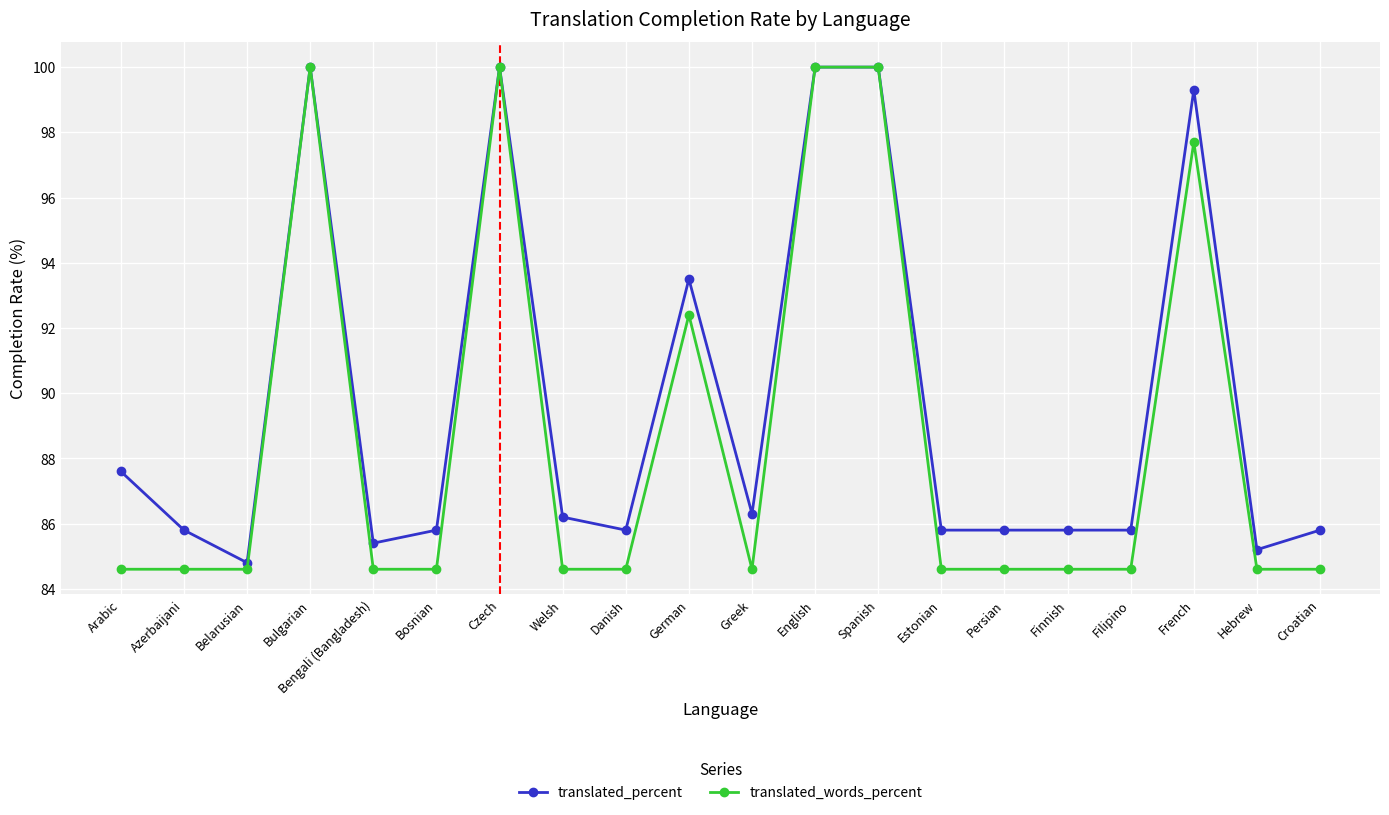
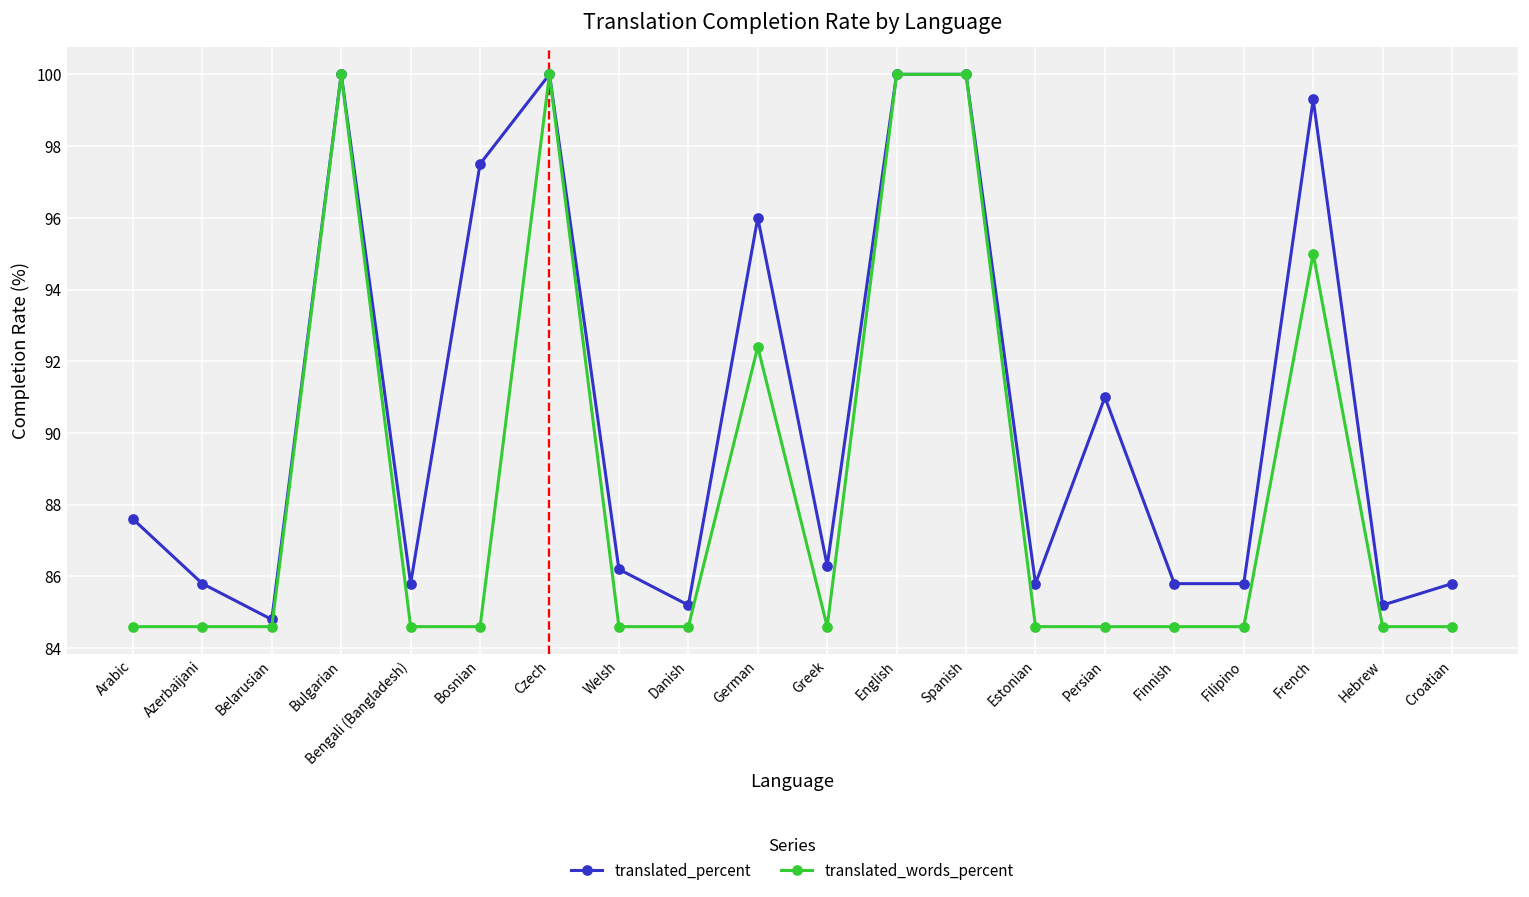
  {
    "translated_percent": {
      "Arabic": 87.6,
      "Azerbaijani": 85.8,
      "Belarusian": 84.8,
-     "Bengali (Bangladesh)": 85.4,
-     "Bosnian": 85.8,
+     "Bengali (Bangladesh)": 85.8,
+     "Bosnian": 97.5,
      "Welsh": 86.2,
-     "Danish": 85.8,
-     "German": 93.5,
+     "Danish": 85.2,
+     "German": 96.0,
      "Greek": 86.3,
      "Estonian": 85.8,
-     "Persian": 85.8,
+     "Persian": 91.0,
      "Finnish": 85.8,
      "Filipino": 85.8,
      "French": 99.3,
      "Hebrew": 85.2,
      "Croatian": 85.8
    },
    "translated_words_percent": {
      "Arabic": 84.6,
      "Azerbaijani": 84.6,
      "Belarusian": 84.6,
      "Bengali (Bangladesh)": 84.6,
      "Bosnian": 84.6,
      "Welsh": 84.6,
      "Danish": 84.6,
      "German": 92.4,
      "Greek": 84.6,
      "Estonian": 84.6,
      "Persian": 84.6,
      "Finnish": 84.6,
      "Filipino": 84.6,
-     "French": 97.7,
+     "French": 95.0,
      "Hebrew": 84.6,
      "Croatian": 84.6
    }
  }
